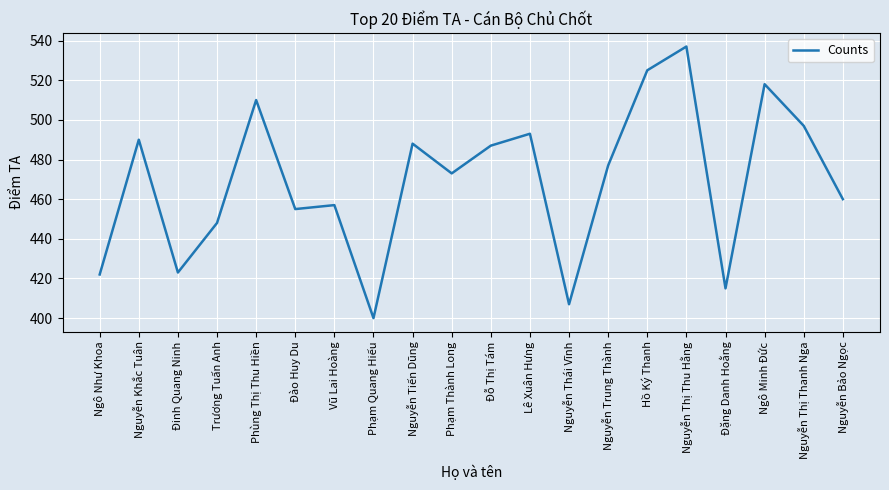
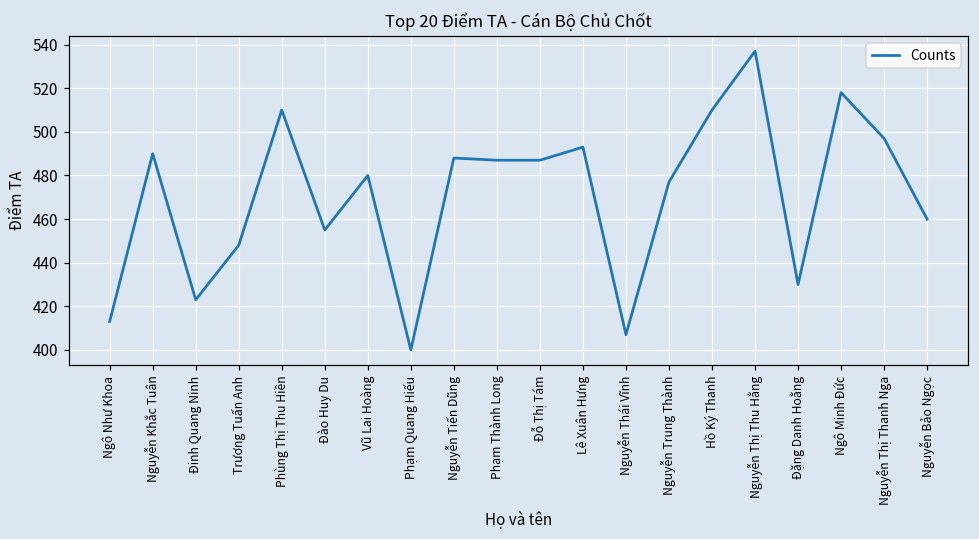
  {
-   "Ngô Như Khoa": 422,
+   "Ngô Như Khoa": 413,
    "Nguyễn Khắc Tuân": 490,
    "Đinh Quang Ninh": 423,
    "Trương Tuấn Anh": 448,
    "Phùng Thị Thu Hiền": 510,
    "Đào Huy Du": 455,
-   "Vũ Lai Hoàng": 457,
+   "Vũ Lai Hoàng": 480,
    "Phạm Quang Hiếu": 400,
    "Nguyễn Tiến Dũng": 488,
-   "Phạm Thành Long": 473,
+   "Phạm Thành Long": 487,
    "Đỗ Thị Tám": 487,
    "Lê Xuân Hưng": 493,
    "Nguyễn Thái Vĩnh": 407,
    "Nguyễn Trung Thành": 477,
-   "Hồ Ký Thanh": 525,
+   "Hồ Ký Thanh": 510,
    "Nguyễn Thị Thu Hằng": 537,
-   "Đặng Danh Hoằng": 415,
+   "Đặng Danh Hoằng": 430,
    "Ngô Minh Đức": 518,
    "Nguyễn Thị Thanh Nga": 497,
    "Nguyễn Bảo Ngọc": 460
  }
